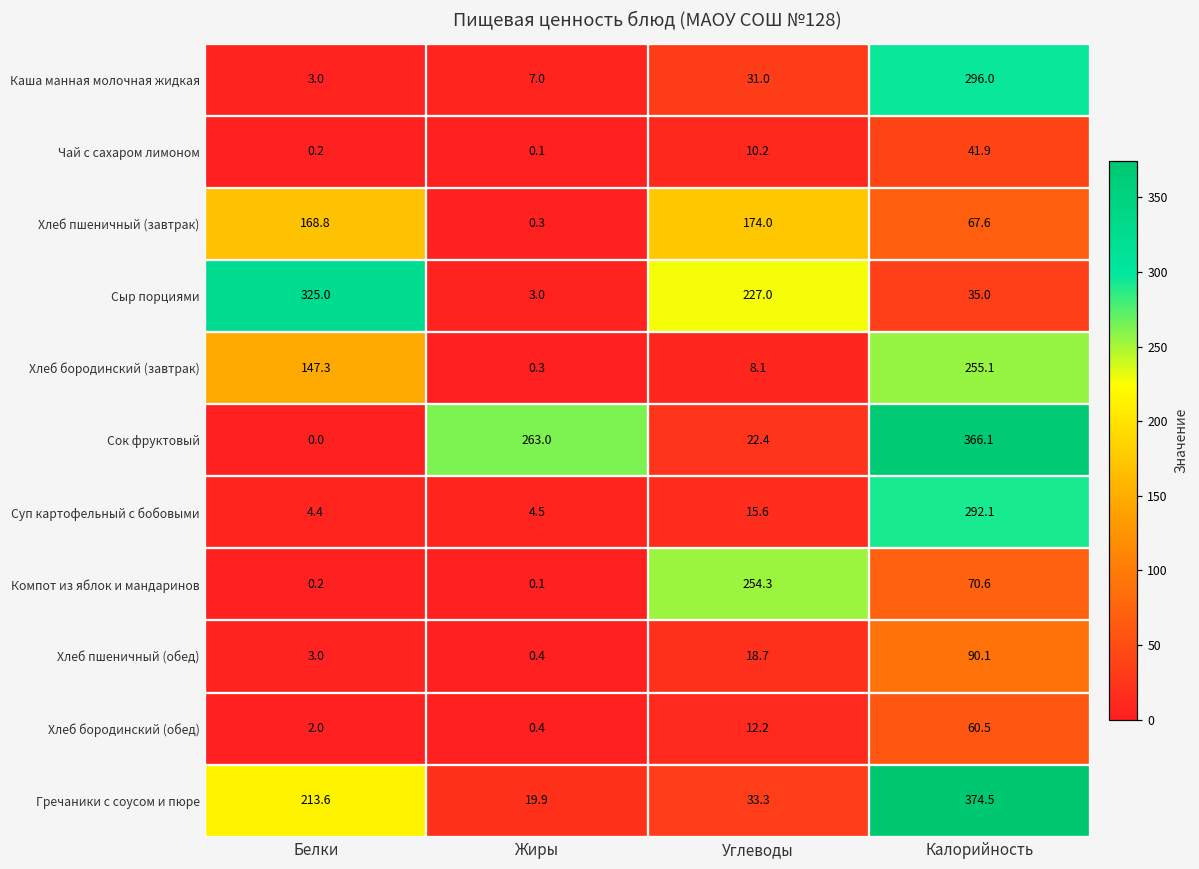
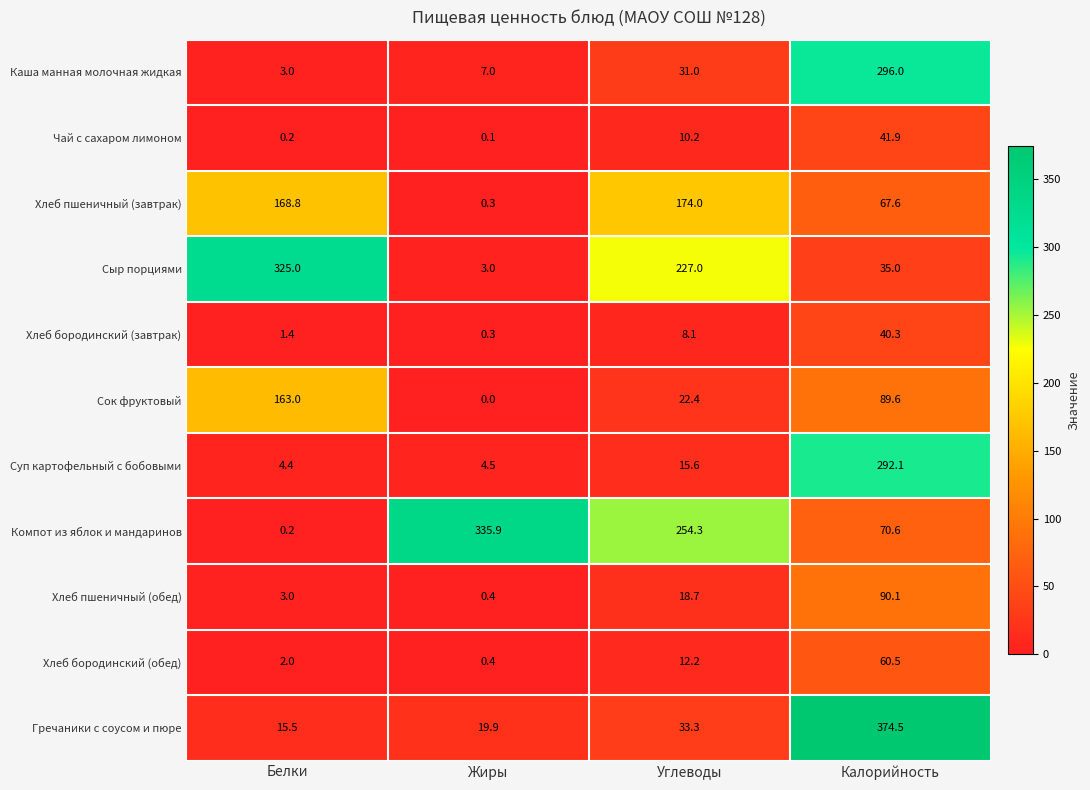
  {
    "Каша манная молочная жидкая": {
      "Белки": 3.0,
      "Жиры": 7.0,
      "Углеводы": 31.0,
      "Калорийность": 296.0
    },
    "Чай с сахаром лимоном": {
      "Белки": 0.2,
      "Жиры": 0.1,
      "Углеводы": 10.2,
      "Калорийность": 41.9
    },
    "Хлеб пшеничный (завтрак)": {
      "Белки": 168.8,
      "Жиры": 0.3,
      "Углеводы": 174.0,
      "Калорийность": 67.6
    },
    "Сыр порциями": {
      "Белки": 325.0,
      "Жиры": 3.0,
      "Углеводы": 227.0,
      "Калорийность": 35.0
    },
    "Хлеб бородинский (завтрак)": {
-     "Белки": 147.3,
+     "Белки": 1.4,
      "Жиры": 0.3,
      "Углеводы": 8.1,
-     "Калорийность": 255.1
+     "Калорийность": 40.3
    },
    "Сок фруктовый": {
-     "Белки": 0.0,
-     "Жиры": 263.0,
+     "Белки": 163.0,
+     "Жиры": 0.0,
      "Углеводы": 22.4,
-     "Калорийность": 366.1
+     "Калорийность": 89.6
    },
    "Суп картофельный с бобовыми": {
      "Белки": 4.4,
      "Жиры": 4.5,
      "Углеводы": 15.6,
      "Калорийность": 292.1
    },
    "Компот из яблок и мандаринов": {
      "Белки": 0.2,
-     "Жиры": 0.1,
+     "Жиры": 335.9,
      "Углеводы": 254.3,
      "Калорийность": 70.6
    },
    "Хлеб пшеничный (обед)": {
      "Белки": 3.0,
      "Жиры": 0.4,
      "Углеводы": 18.7,
      "Калорийность": 90.1
    },
    "Хлеб бородинский (обед)": {
      "Белки": 2.0,
      "Жиры": 0.4,
      "Углеводы": 12.2,
      "Калорийность": 60.5
    },
    "Гречаники с соусом и пюре": {
-     "Белки": 213.6,
+     "Белки": 15.5,
      "Жиры": 19.9,
      "Углеводы": 33.3,
      "Калорийность": 374.5
    }
  }
